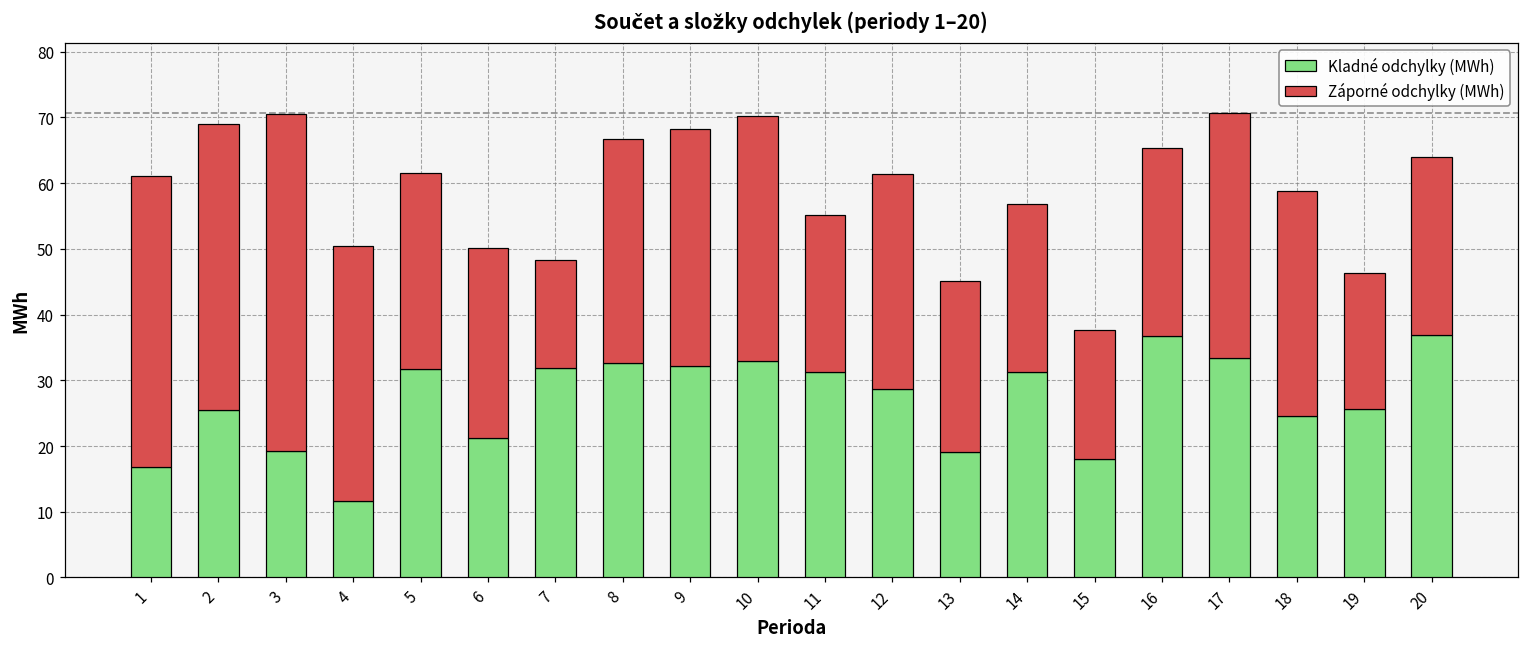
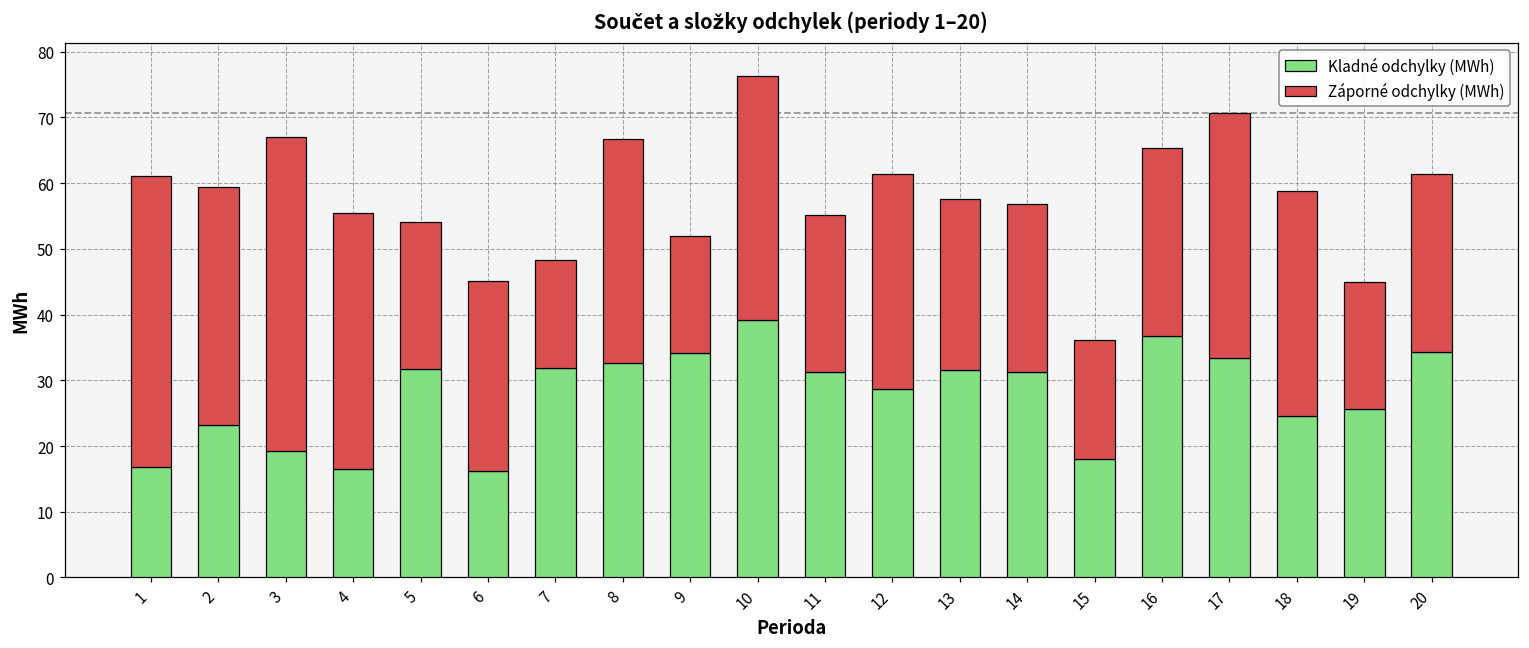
  {
    "Kladné odchylky (MWh)": {
      "1": 17,
-     "2": 25,
+     "2": 23,
      "3": 19,
-     "4": 12,
+     "4": 17,
      "5": 32,
-     "6": 21,
+     "6": 16,
      "7": 32,
      "8": 33,
-     "9": 32,
-     "10": 33,
+     "9": 34,
+     "10": 39,
      "11": 31,
      "12": 29,
-     "13": 19,
+     "13": 31,
      "14": 31,
      "15": 18,
      "16": 37,
      "17": 33,
      "18": 25,
      "19": 26,
-     "20": 37
+     "20": 34
    },
    "Záporné odchylky (MWh)": {
      "1": 44,
-     "2": 44,
-     "3": 51,
+     "2": 36,
+     "3": 48,
      "4": 39,
-     "5": 30,
+     "5": 22,
      "6": 29,
      "7": 16,
      "8": 34,
-     "9": 36,
+     "9": 18,
      "10": 37,
      "11": 24,
      "12": 33,
      "13": 26,
      "14": 26,
-     "15": 20,
+     "15": 18,
      "16": 29,
      "17": 37,
      "18": 34,
-     "19": 21,
+     "19": 19,
      "20": 27
    }
  }
